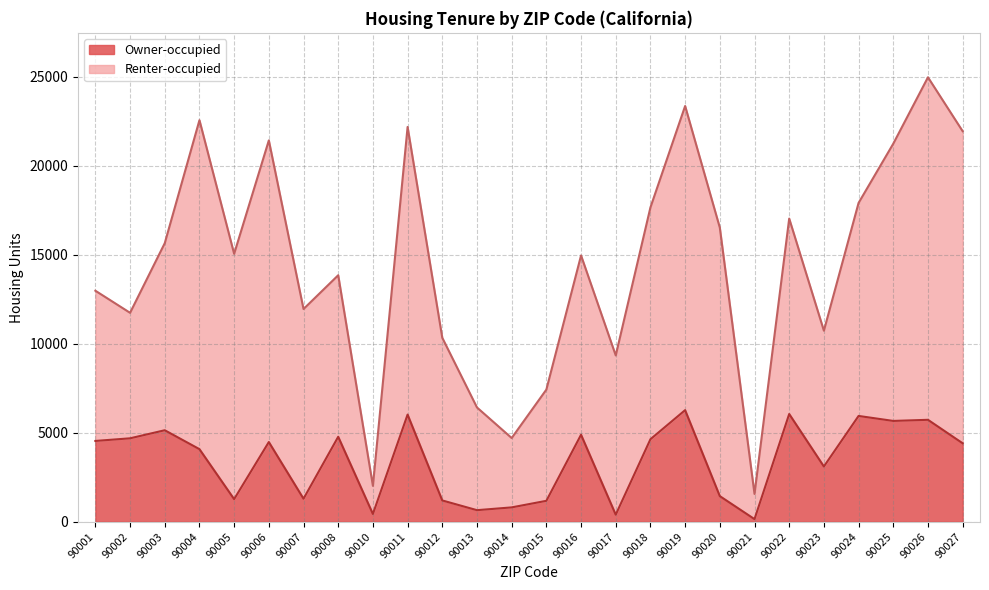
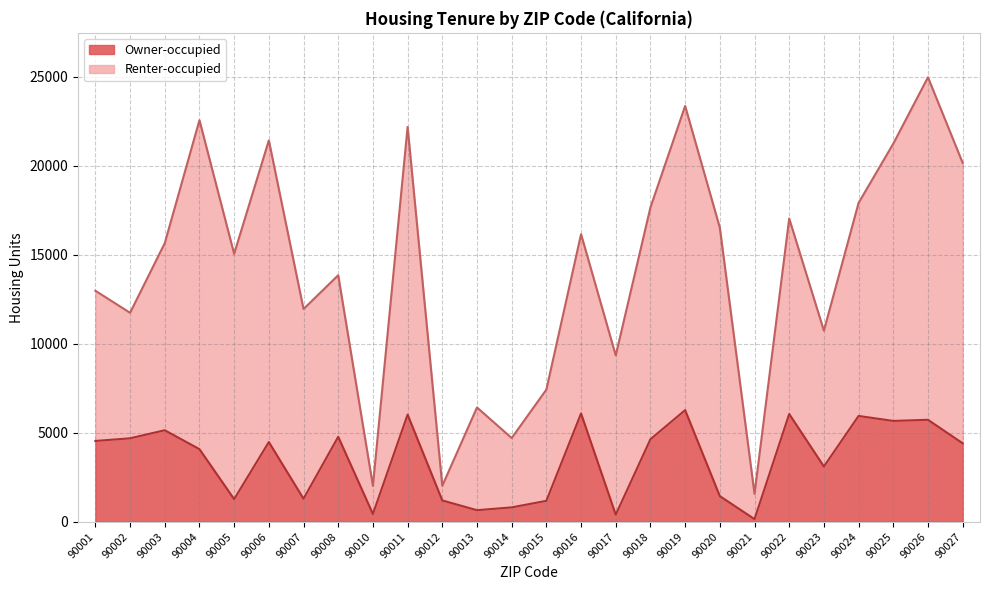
  {
    "Owner-occupied": {
      "90001": 4500,
      "90002": 4700,
      "90003": 5100,
      "90004": 4100,
      "90005": 1300,
      "90006": 4500,
      "90007": 1300,
      "90008": 4800,
      "90010": 400,
      "90011": 6000,
      "90012": 1200,
      "90013": 600,
      "90014": 800,
      "90015": 1200,
-     "90016": 4900,
+     "90016": 6100,
      "90017": 400,
      "90018": 4600,
      "90019": 6300,
      "90020": 1400,
      "90021": 100,
      "90022": 6000,
      "90023": 3100,
      "90024": 5900,
      "90025": 5700,
      "90026": 5700,
      "90027": 4400
    },
    "Renter-occupied": {
      "90001": 8400,
      "90002": 7000,
      "90003": 10500,
      "90004": 18500,
      "90005": 13800,
      "90006": 16900,
      "90007": 10700,
      "90008": 9100,
      "90010": 1600,
      "90011": 16200,
-     "90012": 9100,
+     "90012": 800,
      "90013": 5800,
      "90014": 3900,
      "90015": 6200,
      "90016": 10100,
      "90017": 8900,
      "90018": 13000,
      "90019": 17100,
      "90020": 15100,
      "90021": 1400,
      "90022": 11000,
      "90023": 7600,
      "90024": 12000,
      "90025": 15600,
      "90026": 19200,
-     "90027": 17500
+     "90027": 15700
    }
  }
